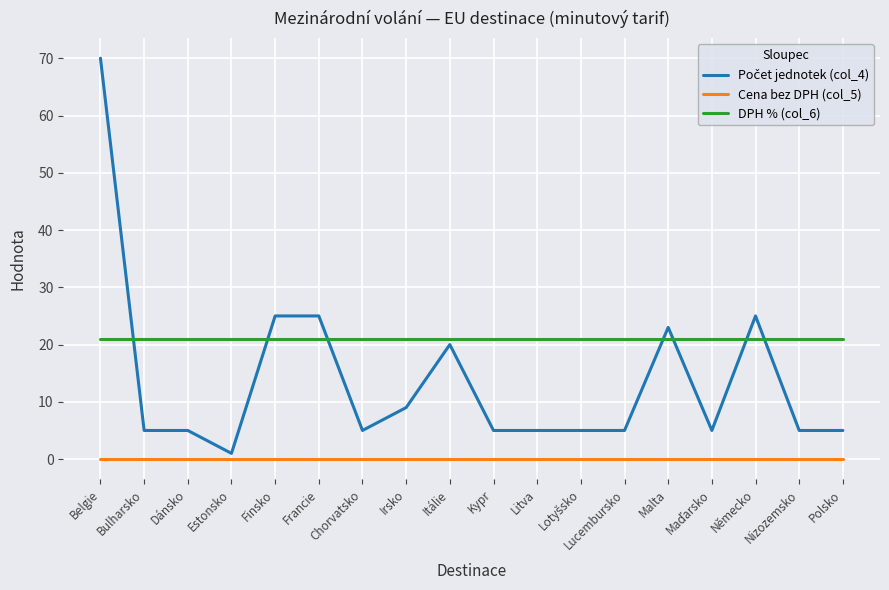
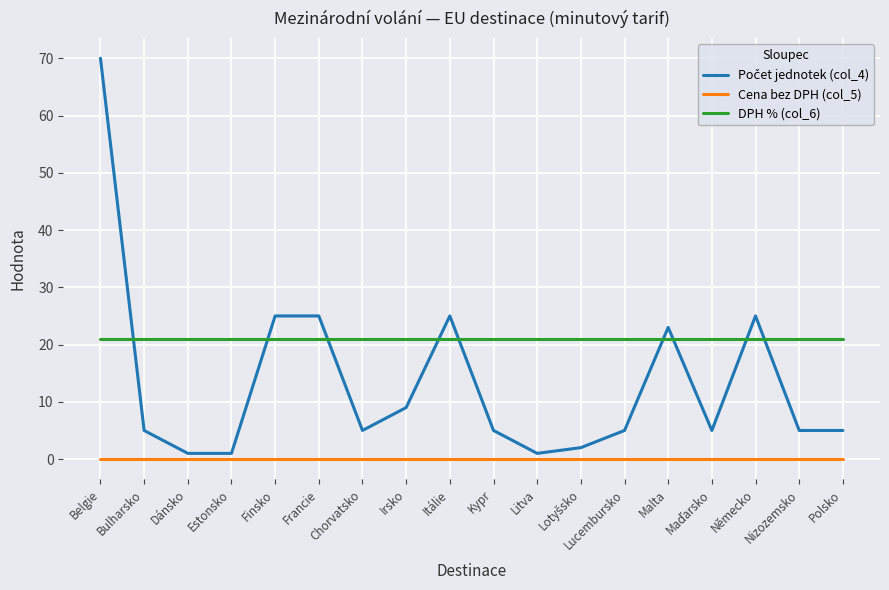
  {
    "Počet jednotek (col_4)": {
      "Belgie": 70,
      "Bulharsko": 5,
-     "Dánsko": 5,
+     "Dánsko": 1,
      "Estonsko": 1,
      "Finsko": 25,
      "Francie": 25,
      "Chorvatsko": 5,
      "Irsko": 9,
-     "Itálie": 20,
+     "Itálie": 25,
      "Kypr": 5,
-     "Litva": 5,
-     "Lotyšsko": 5,
+     "Litva": 1,
+     "Lotyšsko": 2,
      "Lucembursko": 5,
      "Malta": 23,
      "Maďarsko": 5,
      "Německo": 25,
      "Nizozemsko": 5,
      "Polsko": 5
    },
    "Cena bez DPH (col_5)": {
      "Belgie": 0,
      "Bulharsko": 0,
      "Dánsko": 0,
      "Estonsko": 0,
      "Finsko": 0,
      "Francie": 0,
      "Chorvatsko": 0,
      "Irsko": 0,
      "Itálie": 0,
      "Kypr": 0,
      "Litva": 0,
      "Lotyšsko": 0,
      "Lucembursko": 0,
      "Malta": 0,
      "Maďarsko": 0,
      "Německo": 0,
      "Nizozemsko": 0,
      "Polsko": 0
    },
    "DPH % (col_6)": {
      "Belgie": 21,
      "Bulharsko": 21,
      "Dánsko": 21,
      "Estonsko": 21,
      "Finsko": 21,
      "Francie": 21,
      "Chorvatsko": 21,
      "Irsko": 21,
      "Itálie": 21,
      "Kypr": 21,
      "Litva": 21,
      "Lotyšsko": 21,
      "Lucembursko": 21,
      "Malta": 21,
      "Maďarsko": 21,
      "Německo": 21,
      "Nizozemsko": 21,
      "Polsko": 21
    }
  }
